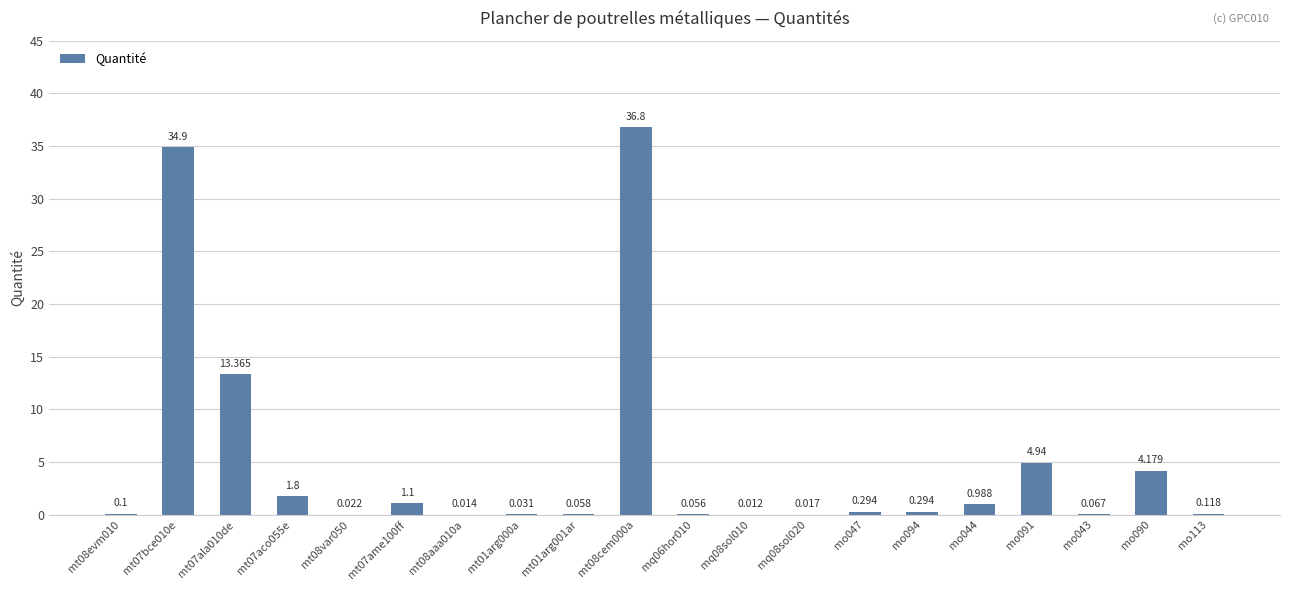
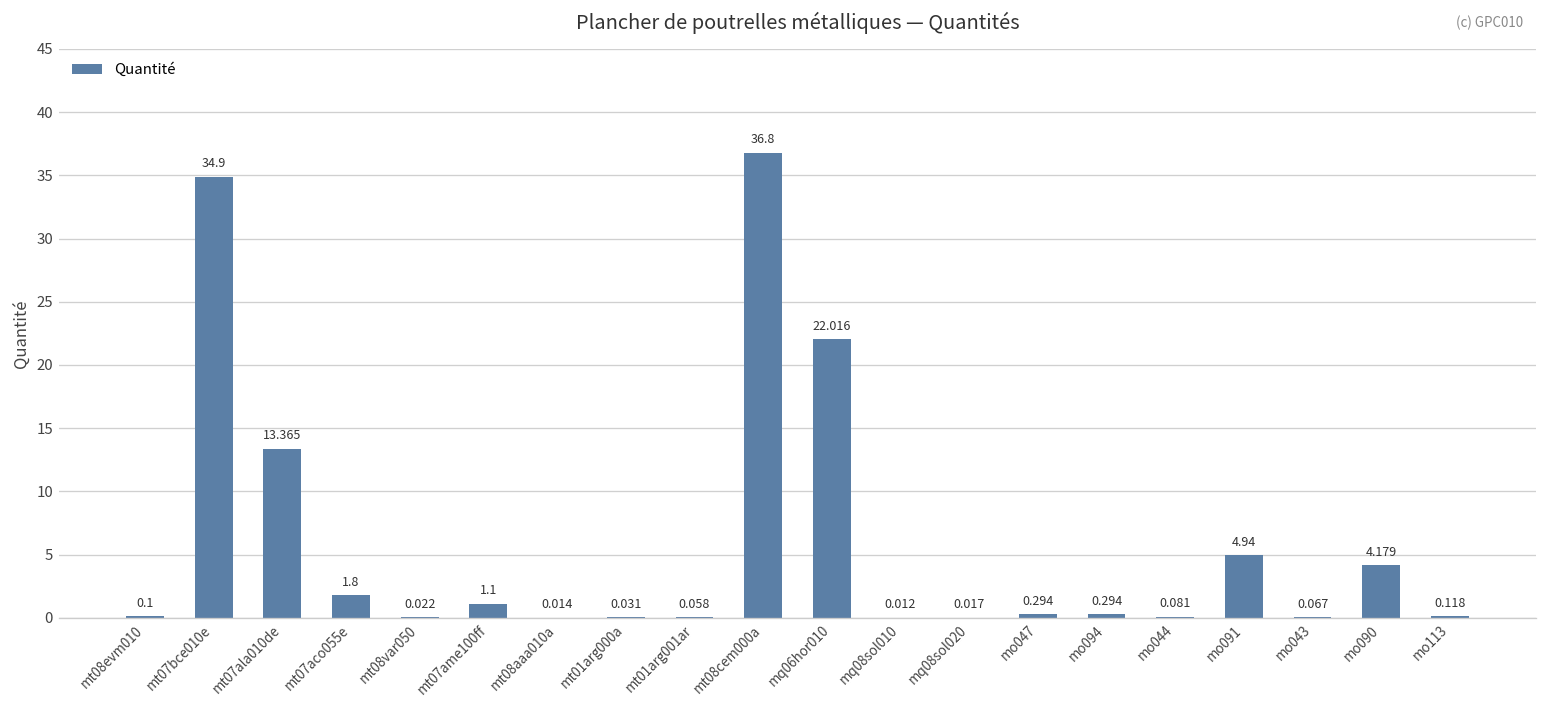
  {
    "mt08evm010": 0.1,
    "mt07bce010e": 34.9,
    "mt07ala010de": 13.365,
    "mt07aco055e": 1.8,
    "mt08var050": 0.022,
    "mt07ame100ff": 1.1,
    "mt08aaa010a": 0.014,
    "mt01arg000a": 0.031,
    "mt01arg001ar": 0.058,
    "mt08cem000a": 36.8,
-   "mq06hor010": 0.056,
+   "mq06hor010": 22.016,
    "mq08sol010": 0.012,
    "mq08sol020": 0.017,
    "mo047": 0.294,
    "mo094": 0.294,
-   "mo044": 0.988,
+   "mo044": 0.081,
    "mo091": 4.94,
    "mo043": 0.067,
    "mo090": 4.179,
    "mo113": 0.118
  }
